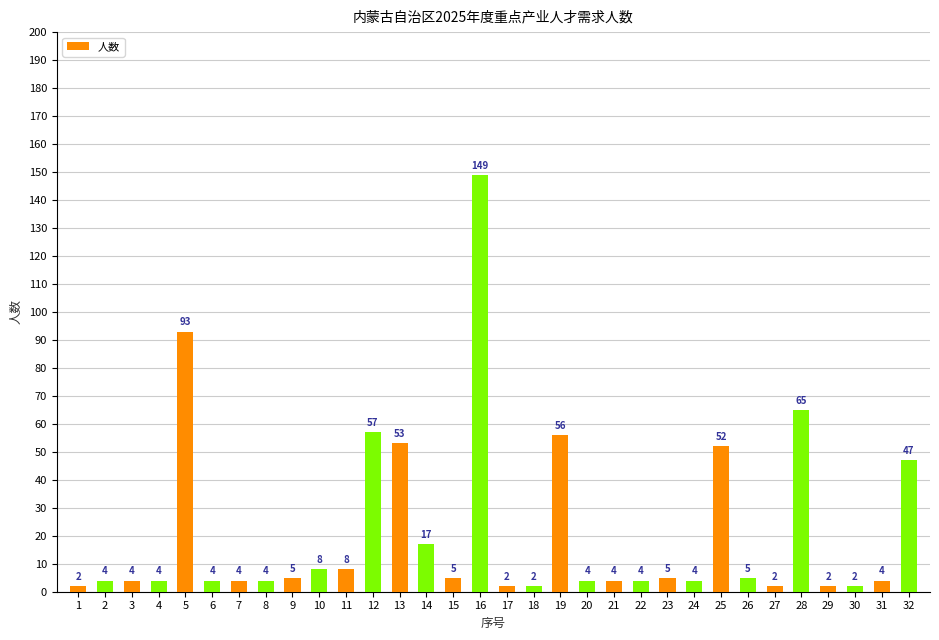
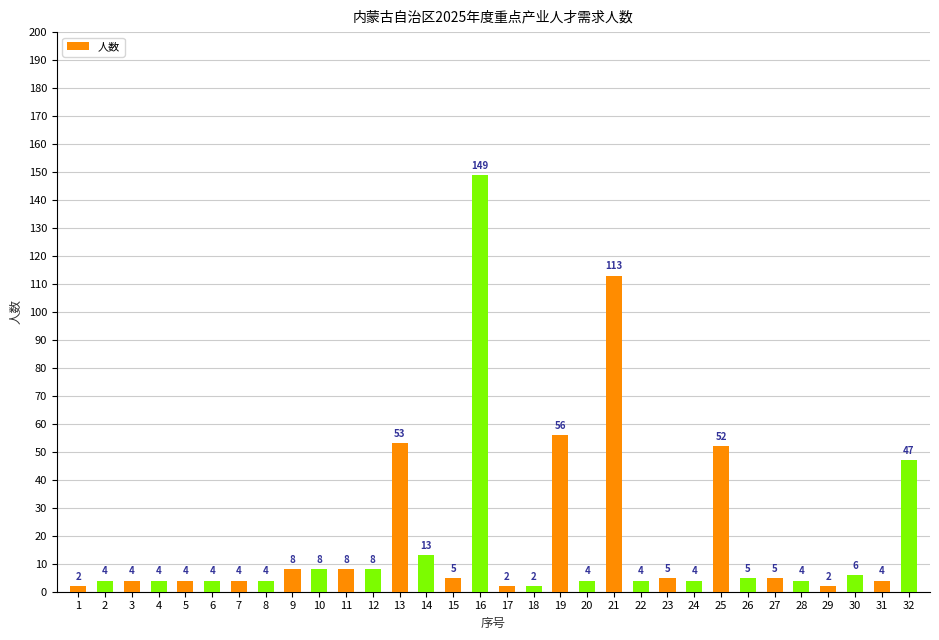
  {
    "1": 2,
    "2": 4,
    "3": 4,
    "4": 4,
-   "5": 93,
+   "5": 4,
    "6": 4,
    "7": 4,
    "8": 4,
-   "9": 5,
+   "9": 8,
    "10": 8,
    "11": 8,
-   "12": 57,
+   "12": 8,
    "13": 53,
-   "14": 17,
+   "14": 13,
    "15": 5,
    "16": 149,
    "17": 2,
    "18": 2,
    "19": 56,
    "20": 4,
-   "21": 4,
+   "21": 113,
    "22": 4,
    "23": 5,
    "24": 4,
    "25": 52,
    "26": 5,
-   "27": 2,
-   "28": 65,
+   "27": 5,
+   "28": 4,
    "29": 2,
-   "30": 2,
+   "30": 6,
    "31": 4,
    "32": 47
  }
